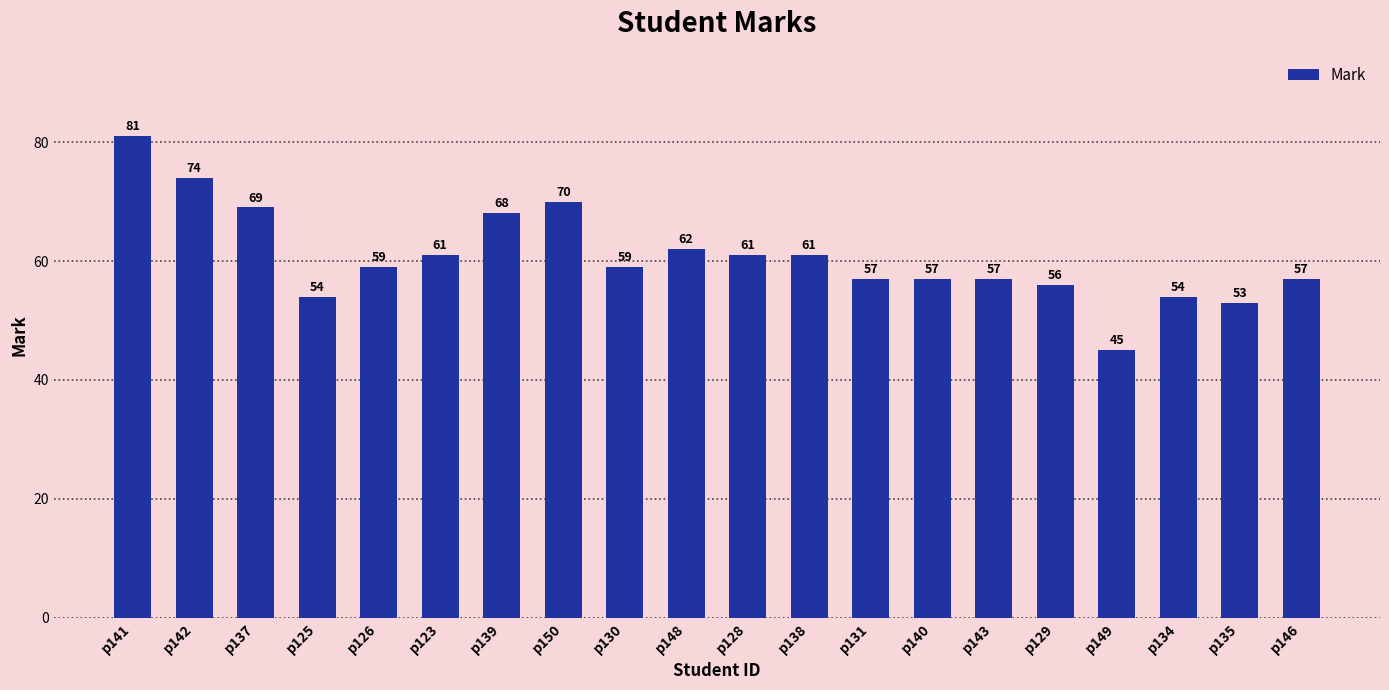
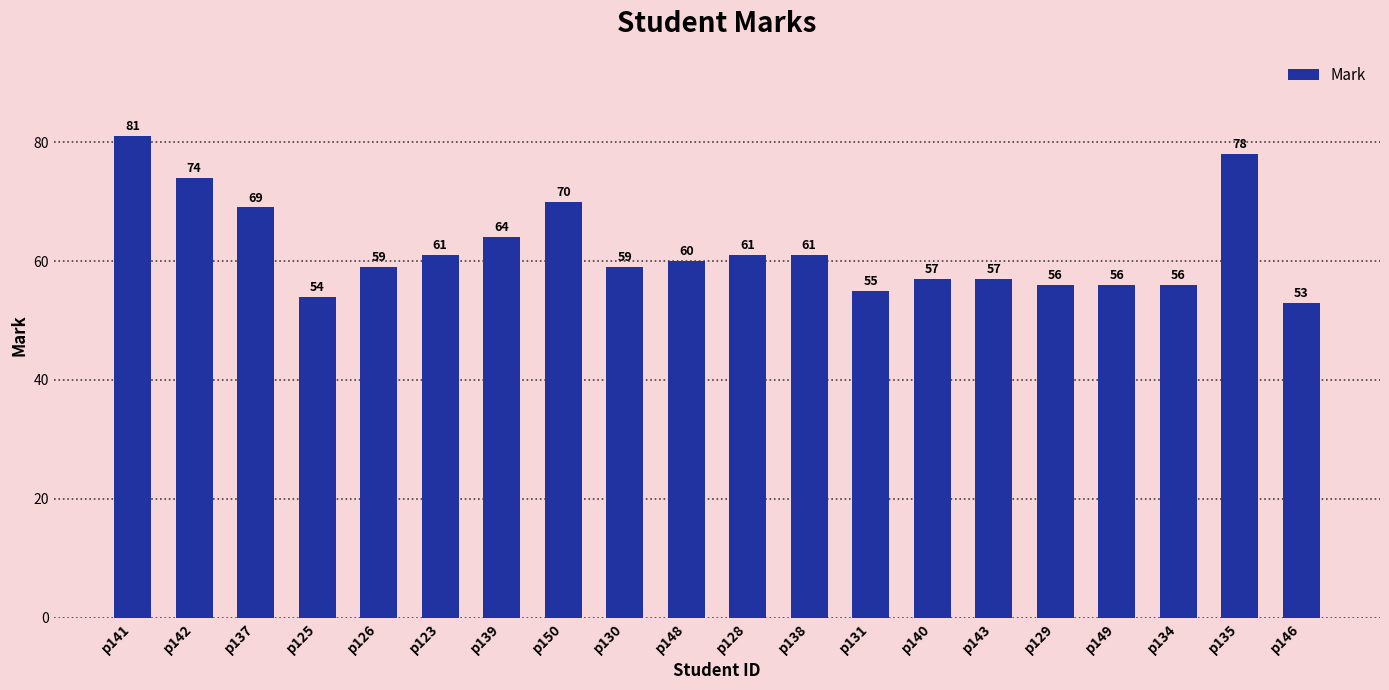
  {
    "p141": 81,
    "p142": 74,
    "p137": 69,
    "p125": 54,
    "p126": 59,
    "p123": 61,
-   "p139": 68,
+   "p139": 64,
    "p150": 70,
    "p130": 59,
-   "p148": 62,
+   "p148": 60,
    "p128": 61,
    "p138": 61,
-   "p131": 57,
+   "p131": 55,
    "p140": 57,
    "p143": 57,
    "p129": 56,
-   "p149": 45,
-   "p134": 54,
-   "p135": 53,
-   "p146": 57
+   "p149": 56,
+   "p134": 56,
+   "p135": 78,
+   "p146": 53
  }
